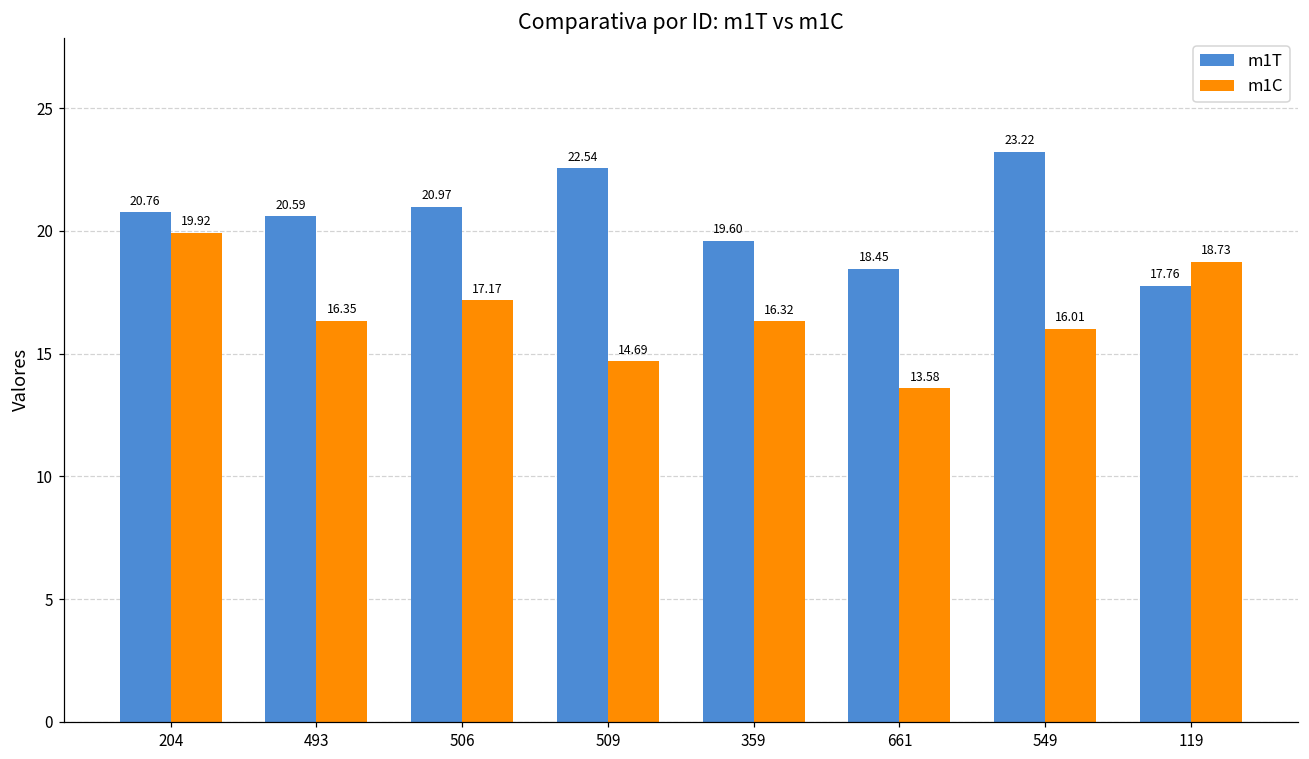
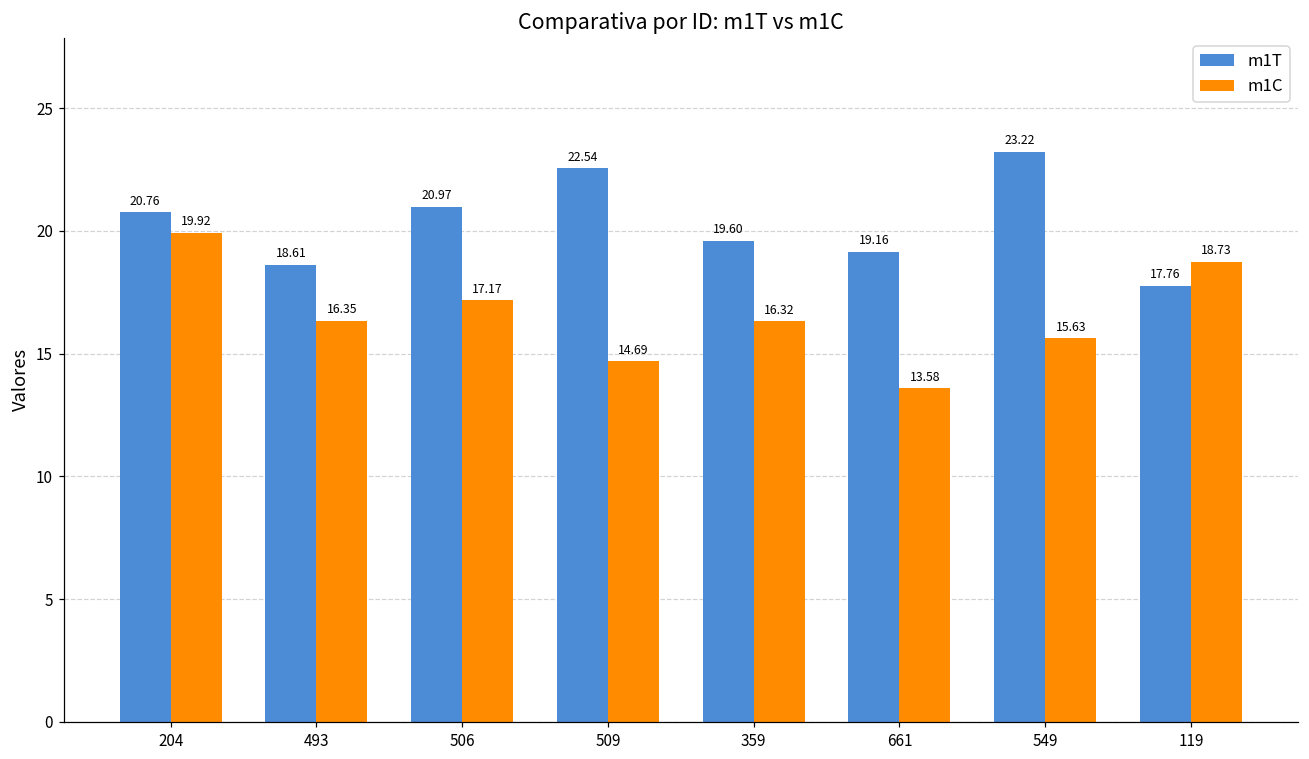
  {
    "m1T": {
      "204": 20.76,
-     "493": 20.59,
+     "493": 18.61,
      "506": 20.97,
      "509": 22.54,
      "359": 19.60,
-     "661": 18.45,
+     "661": 19.16,
      "549": 23.22,
      "119": 17.76
    },
    "m1C": {
      "204": 19.92,
      "493": 16.35,
      "506": 17.17,
      "509": 14.69,
      "359": 16.32,
      "661": 13.58,
-     "549": 16.01,
+     "549": 15.63,
      "119": 18.73
    }
  }
